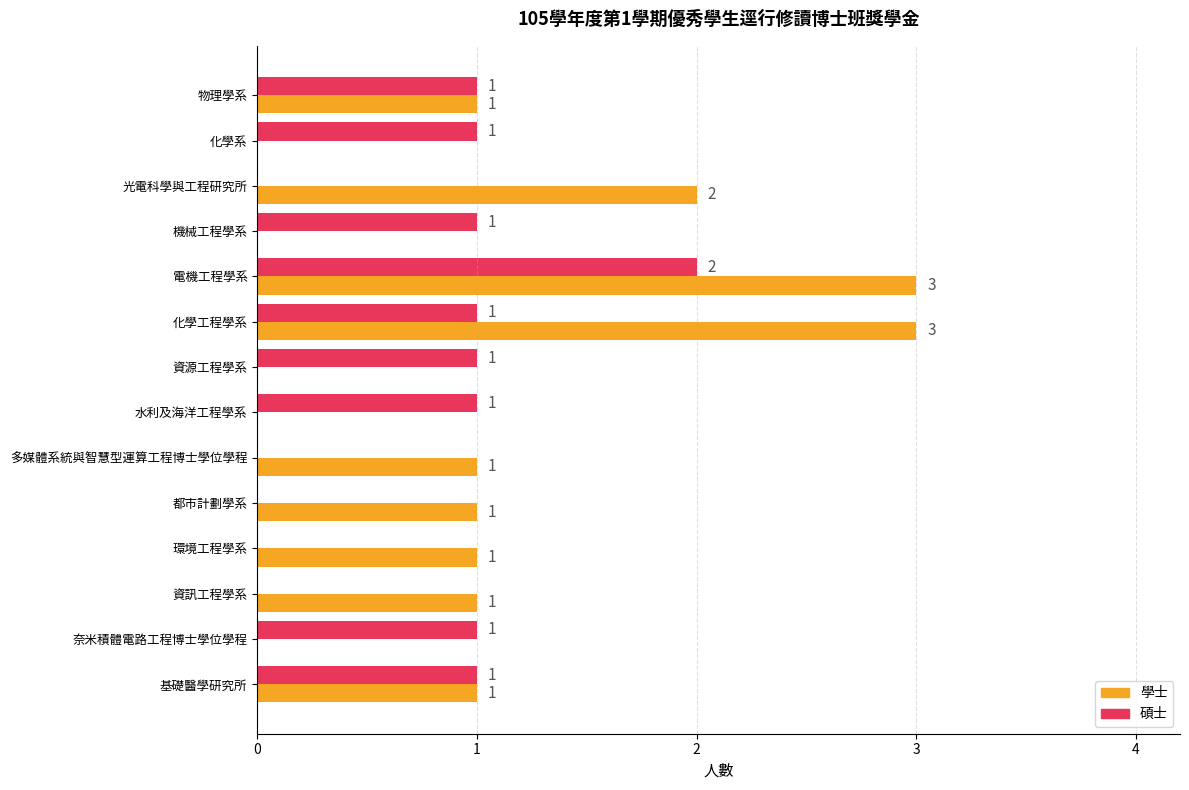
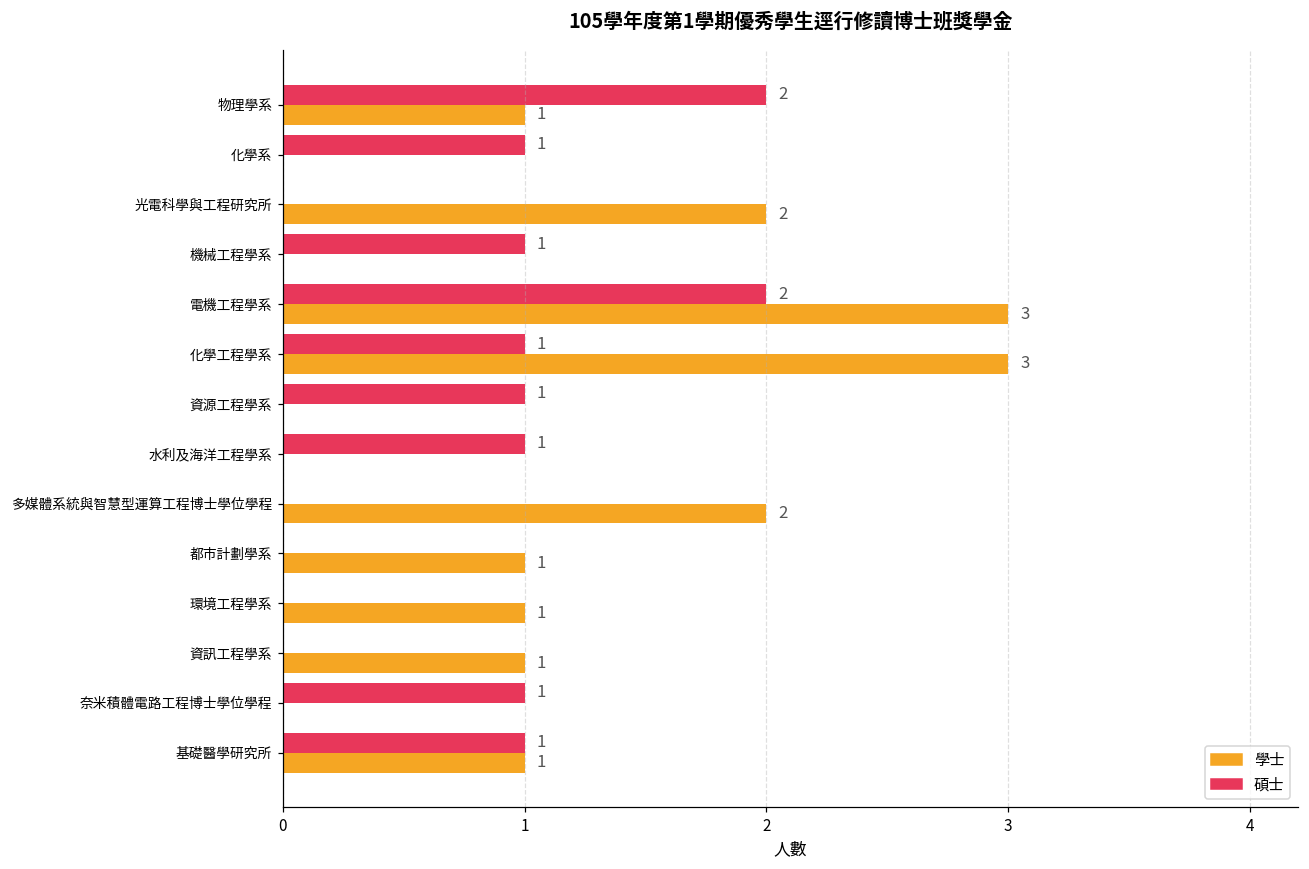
  {
    "學士": {
      "物理學系": 1,
      "光電科學與工程研究所": 2,
      "電機工程學系": 3,
      "化學工程學系": 3,
-     "多媒體系統與智慧型運算工程博士學位學程": 1,
+     "多媒體系統與智慧型運算工程博士學位學程": 2,
      "都巿計劃學系": 1,
      "環境工程學系": 1,
      "資訊工程學系": 1,
      "基礎醫學研究所": 1
    },
    "碩士": {
-     "物理學系": 1,
+     "物理學系": 2,
      "化學系": 1,
      "機械工程學系": 1,
      "電機工程學系": 2,
      "化學工程學系": 1,
      "資源工程學系": 1,
      "水利及海洋工程學系": 1,
      "奈米積體電路工程博士學位學程": 1,
      "基礎醫學研究所": 1
    }
  }
